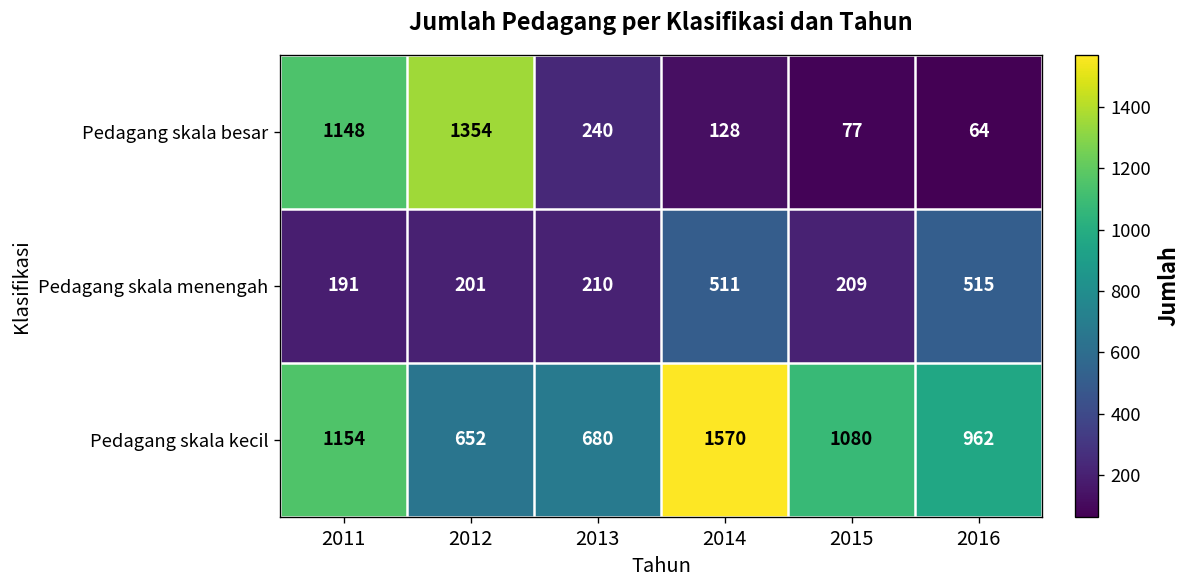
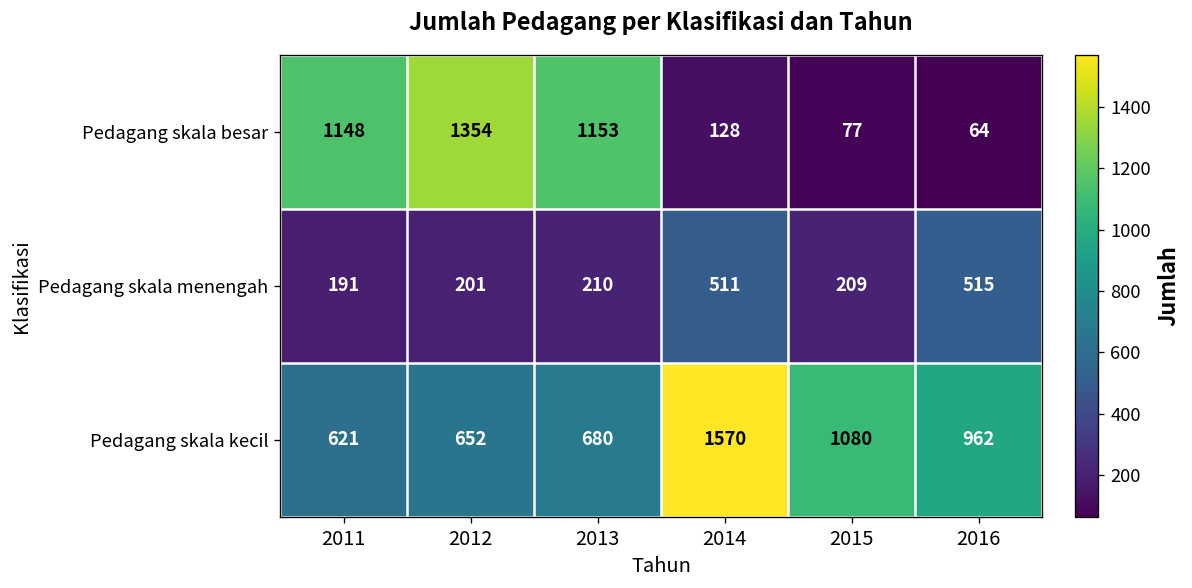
  {
    "Pedagang skala besar": {
      "2011": 1148,
      "2012": 1354,
-     "2013": 240,
+     "2013": 1153,
      "2014": 128,
      "2015": 77,
      "2016": 64
    },
    "Pedagang skala menengah": {
      "2011": 191,
      "2012": 201,
      "2013": 210,
      "2014": 511,
      "2015": 209,
      "2016": 515
    },
    "Pedagang skala kecil": {
-     "2011": 1154,
+     "2011": 621,
      "2012": 652,
      "2013": 680,
      "2014": 1570,
      "2015": 1080,
      "2016": 962
    }
  }
